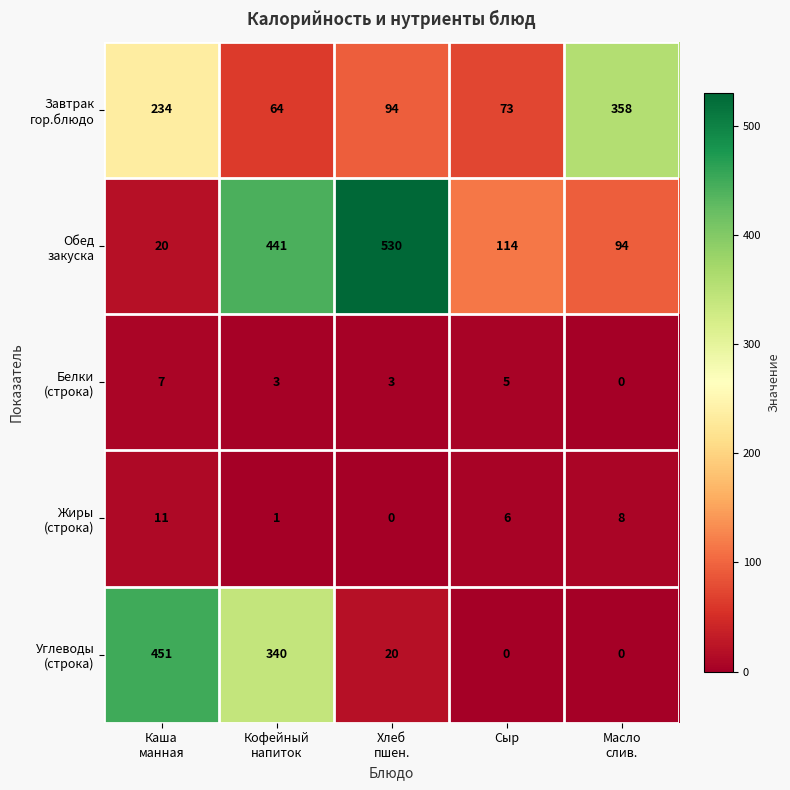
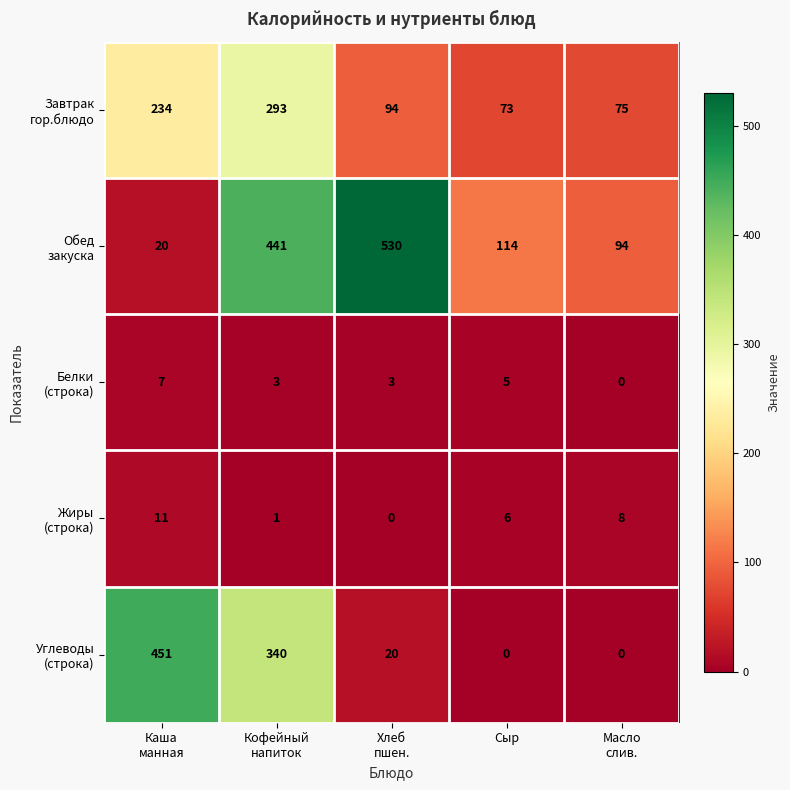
  {
    "Завтрак гор.блюдо": {
      "Каша манная": 234,
-     "Кофейный напиток": 64,
+     "Кофейный напиток": 293,
      "Хлеб пшен.": 94,
      "Сыр": 73,
-     "Масло слив.": 358
+     "Масло слив.": 75
    },
    "Обед закуска": {
      "Каша манная": 20,
      "Кофейный напиток": 441,
      "Хлеб пшен.": 530,
      "Сыр": 114,
      "Масло слив.": 94
    },
    "Белки (строка)": {
      "Каша манная": 7,
      "Кофейный напиток": 3,
      "Хлеб пшен.": 3,
      "Сыр": 5,
      "Масло слив.": 0
    },
    "Жиры (строка)": {
      "Каша манная": 11,
      "Кофейный напиток": 1,
      "Хлеб пшен.": 0,
      "Сыр": 6,
      "Масло слив.": 8
    },
    "Углеводы (строка)": {
      "Каша манная": 451,
      "Кофейный напиток": 340,
      "Хлеб пшен.": 20,
      "Сыр": 0,
      "Масло слив.": 0
    }
  }
